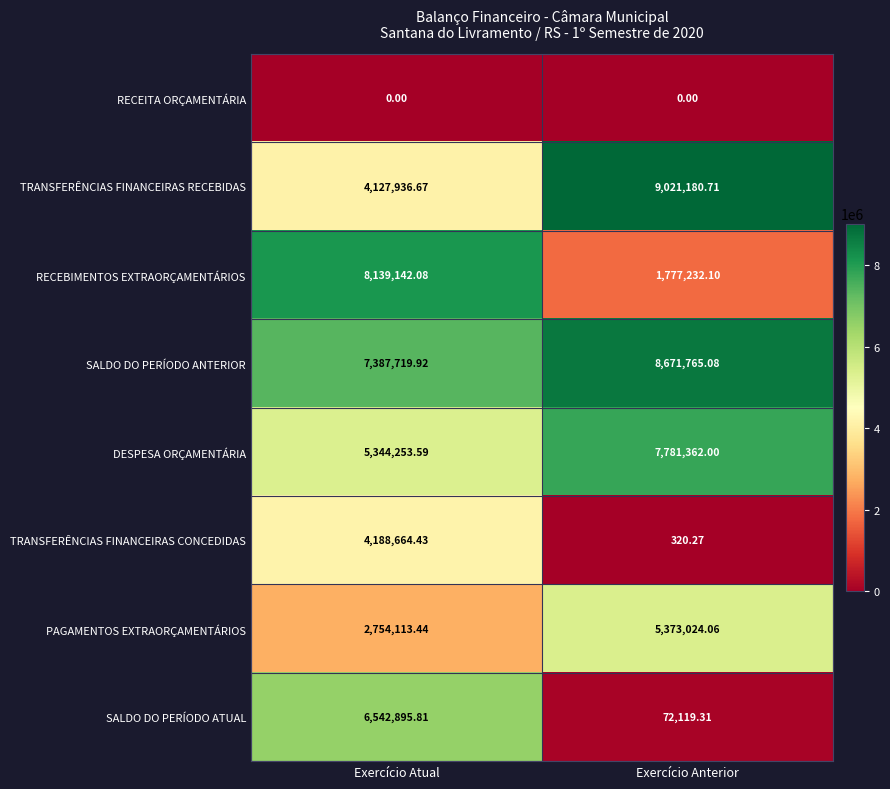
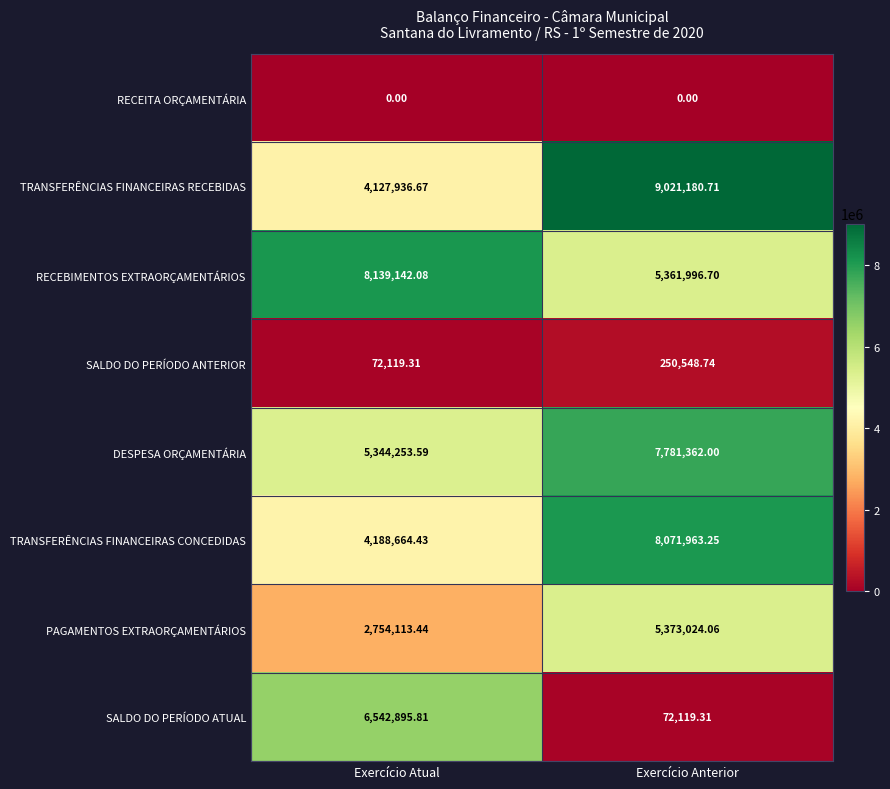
  {
    "RECEITA ORÇAMENTÁRIA": {
      "Exercício Atual": "0.00",
      "Exercício Anterior": "0.00"
    },
    "TRANSFERÊNCIAS FINANCEIRAS RECEBIDAS": {
      "Exercício Atual": "4,127,936.67",
      "Exercício Anterior": "9,021,180.71"
    },
    "RECEBIMENTOS EXTRAORÇAMENTÁRIOS": {
      "Exercício Atual": "8,139,142.08",
-     "Exercício Anterior": "1,777,232.10"
+     "Exercício Anterior": "5,361,996.70"
    },
    "SALDO DO PERÍODO ANTERIOR": {
-     "Exercício Atual": "7,387,719.92",
-     "Exercício Anterior": "8,671,765.08"
+     "Exercício Atual": "72,119.31",
+     "Exercício Anterior": "250,548.74"
    },
    "DESPESA ORÇAMENTÁRIA": {
      "Exercício Atual": "5,344,253.59",
      "Exercício Anterior": "7,781,362.00"
    },
    "TRANSFERÊNCIAS FINANCEIRAS CONCEDIDAS": {
      "Exercício Atual": "4,188,664.43",
-     "Exercício Anterior": "320.27"
+     "Exercício Anterior": "8,071,963.25"
    },
    "PAGAMENTOS EXTRAORÇAMENTÁRIOS": {
      "Exercício Atual": "2,754,113.44",
      "Exercício Anterior": "5,373,024.06"
    },
    "SALDO DO PERÍODO ATUAL": {
      "Exercício Atual": "6,542,895.81",
      "Exercício Anterior": "72,119.31"
    }
  }
